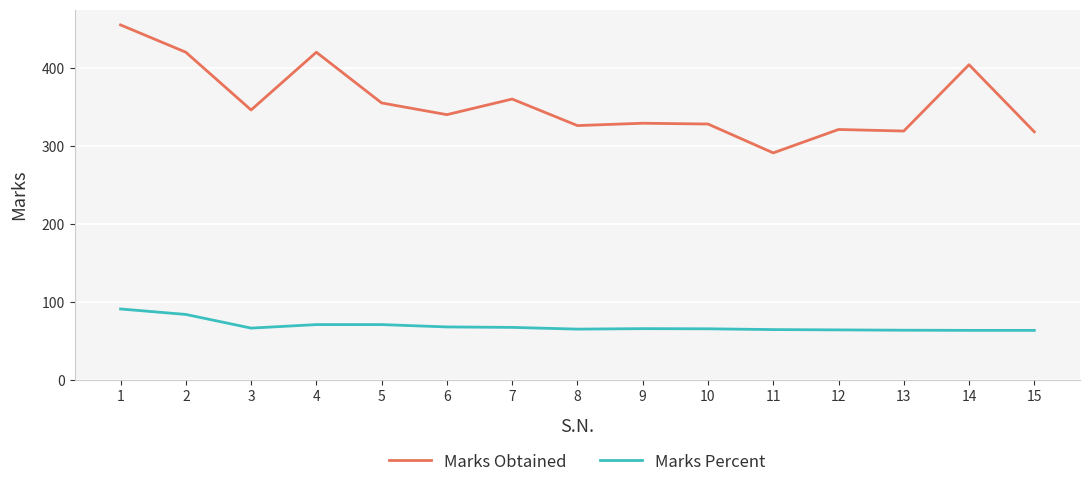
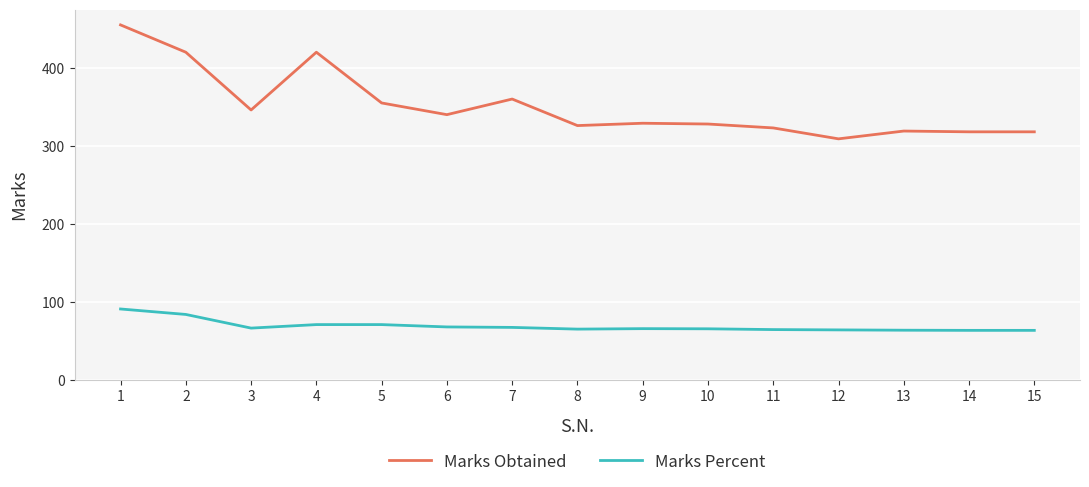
  {
    "Marks Obtained": {
      "1": 460,
      "2": 420,
      "3": 350,
      "4": 420,
      "5": 360,
      "6": 340,
      "7": 360,
      "8": 330,
      "9": 330,
      "10": 330,
-     "11": 290,
-     "12": 320,
+     "11": 320,
+     "12": 310,
      "13": 320,
-     "14": 400,
+     "14": 320,
      "15": 320
    },
    "Marks Percent": {
      "1": 90,
      "2": 80,
      "3": 70,
      "4": 70,
      "5": 70,
      "6": 70,
      "7": 70,
      "8": 70,
      "9": 70,
      "10": 70,
      "11": 60,
      "12": 60,
      "13": 60,
      "14": 60,
      "15": 60
    }
  }
